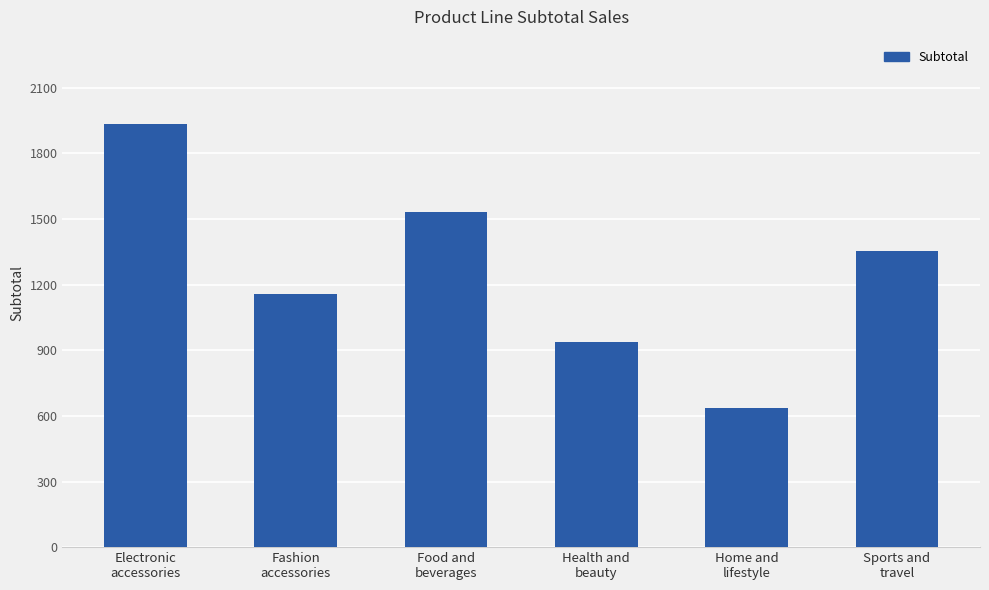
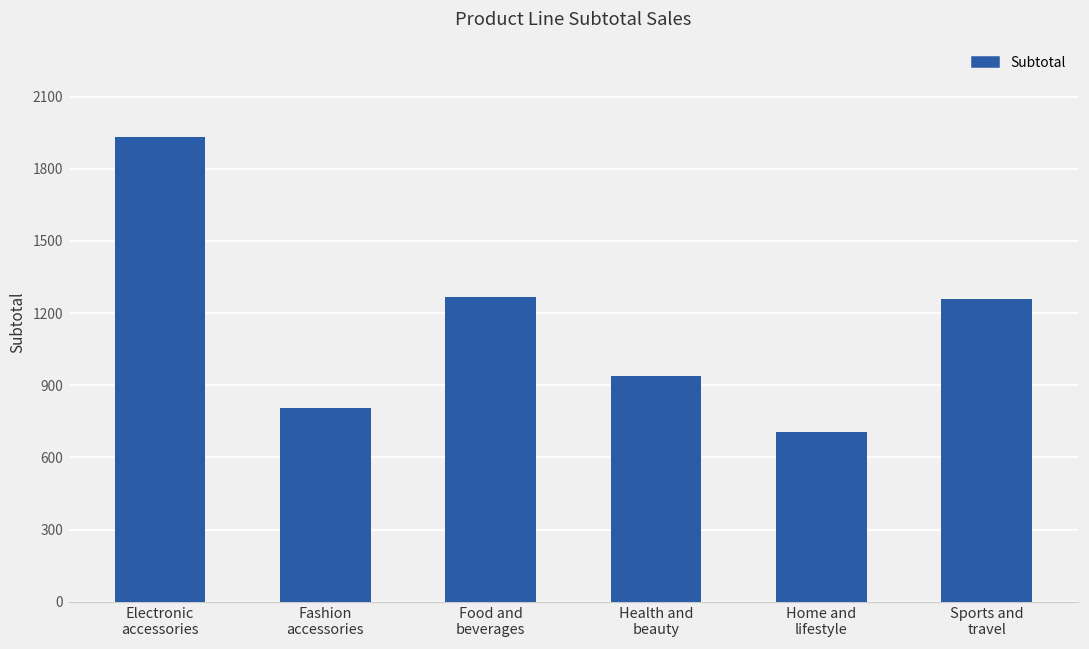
  {
    "Electronic accessories": 1930,
-   "Fashion accessories": 1160,
-   "Food and beverages": 1530,
+   "Fashion accessories": 810,
+   "Food and beverages": 1270,
    "Health and beauty": 940,
-   "Home and lifestyle": 640,
-   "Sports and travel": 1360
+   "Home and lifestyle": 710,
+   "Sports and travel": 1260
  }
